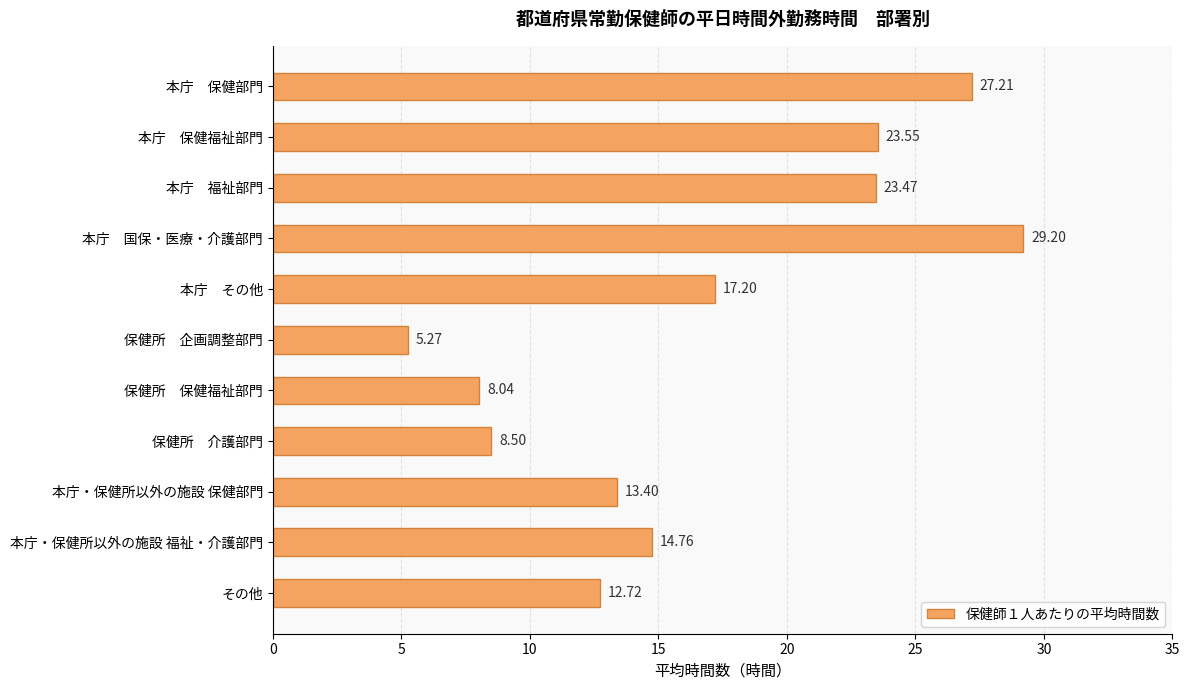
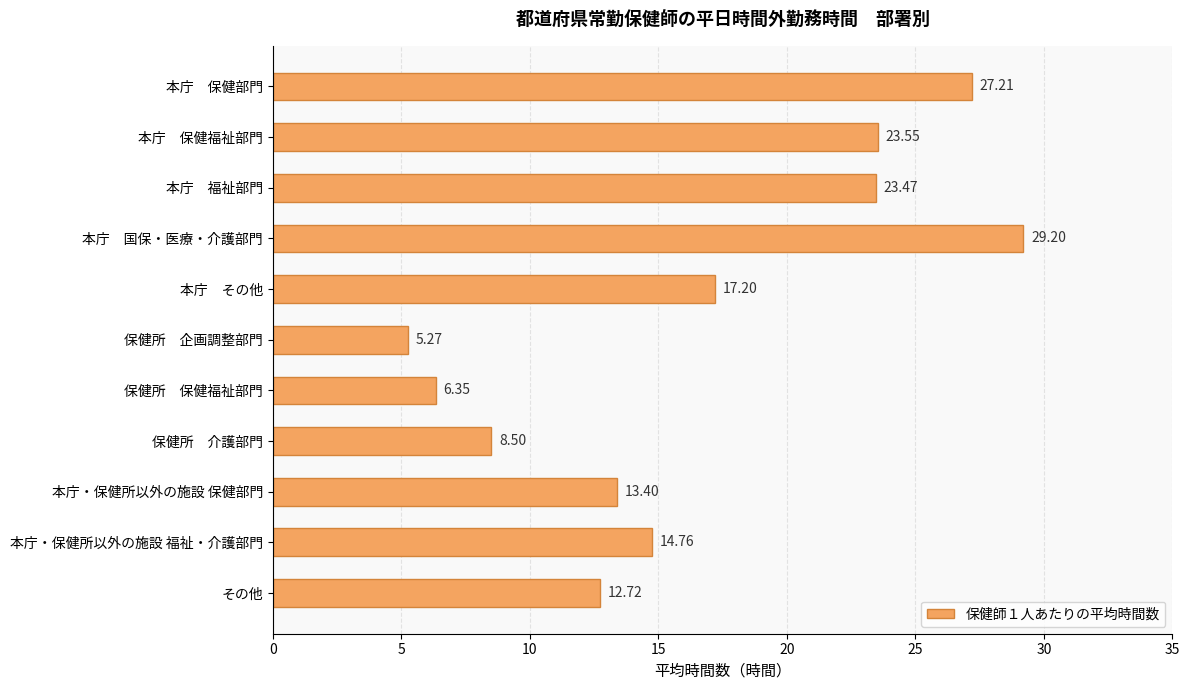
  {
    "本庁 保健部門": 27.21,
    "本庁 保健福祉部門": 23.55,
    "本庁 福祉部門": 23.47,
    "本庁 国保・医療・介護部門": 29.20,
    "本庁 その他": 17.20,
    "保健所 企画調整部門": 5.27,
-   "保健所 保健福祉部門": 8.04,
+   "保健所 保健福祉部門": 6.35,
    "保健所 介護部門": 8.50,
    "本庁・保健所以外の施設 保健部門": 13.40,
    "本庁・保健所以外の施設 福祉・介護部門": 14.76,
    "その他": 12.72
  }
